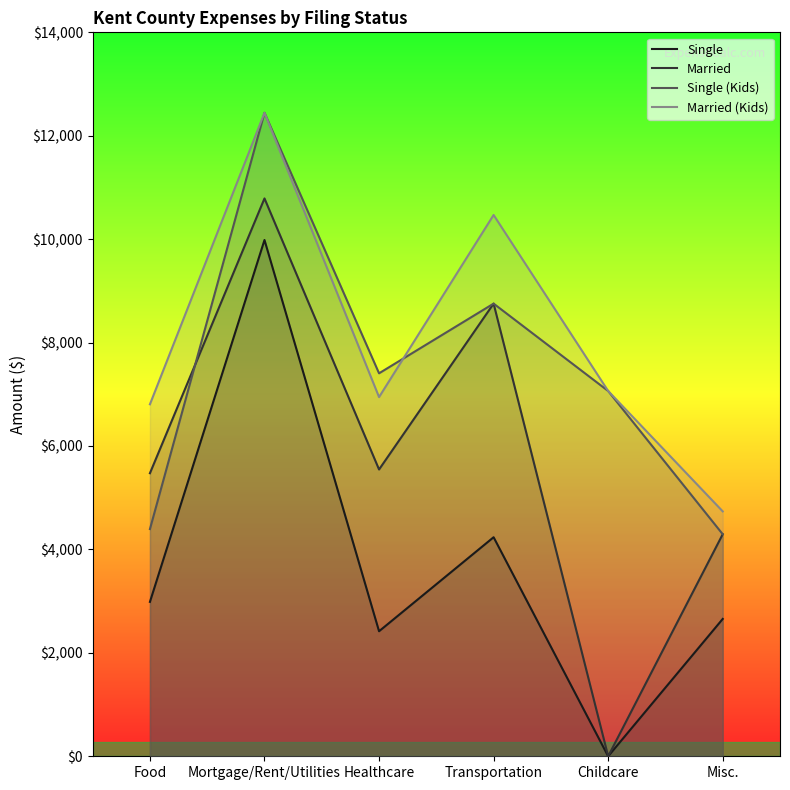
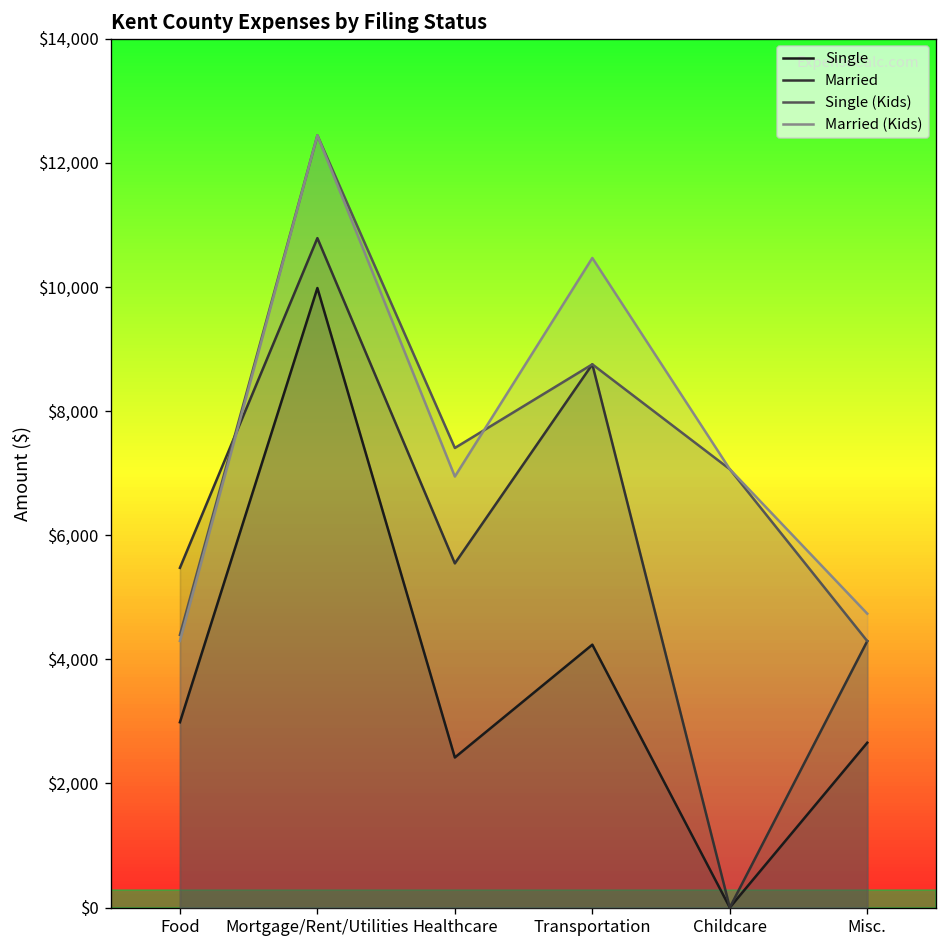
  {
    "Married (Kids)": {
-     "Food": "$6,800",
+     "Food": "$4,300",
      "Healthcare": "$6,900",
      "Transportation": "$10,500",
      "Misc.": "$4,700"
    }
  }
